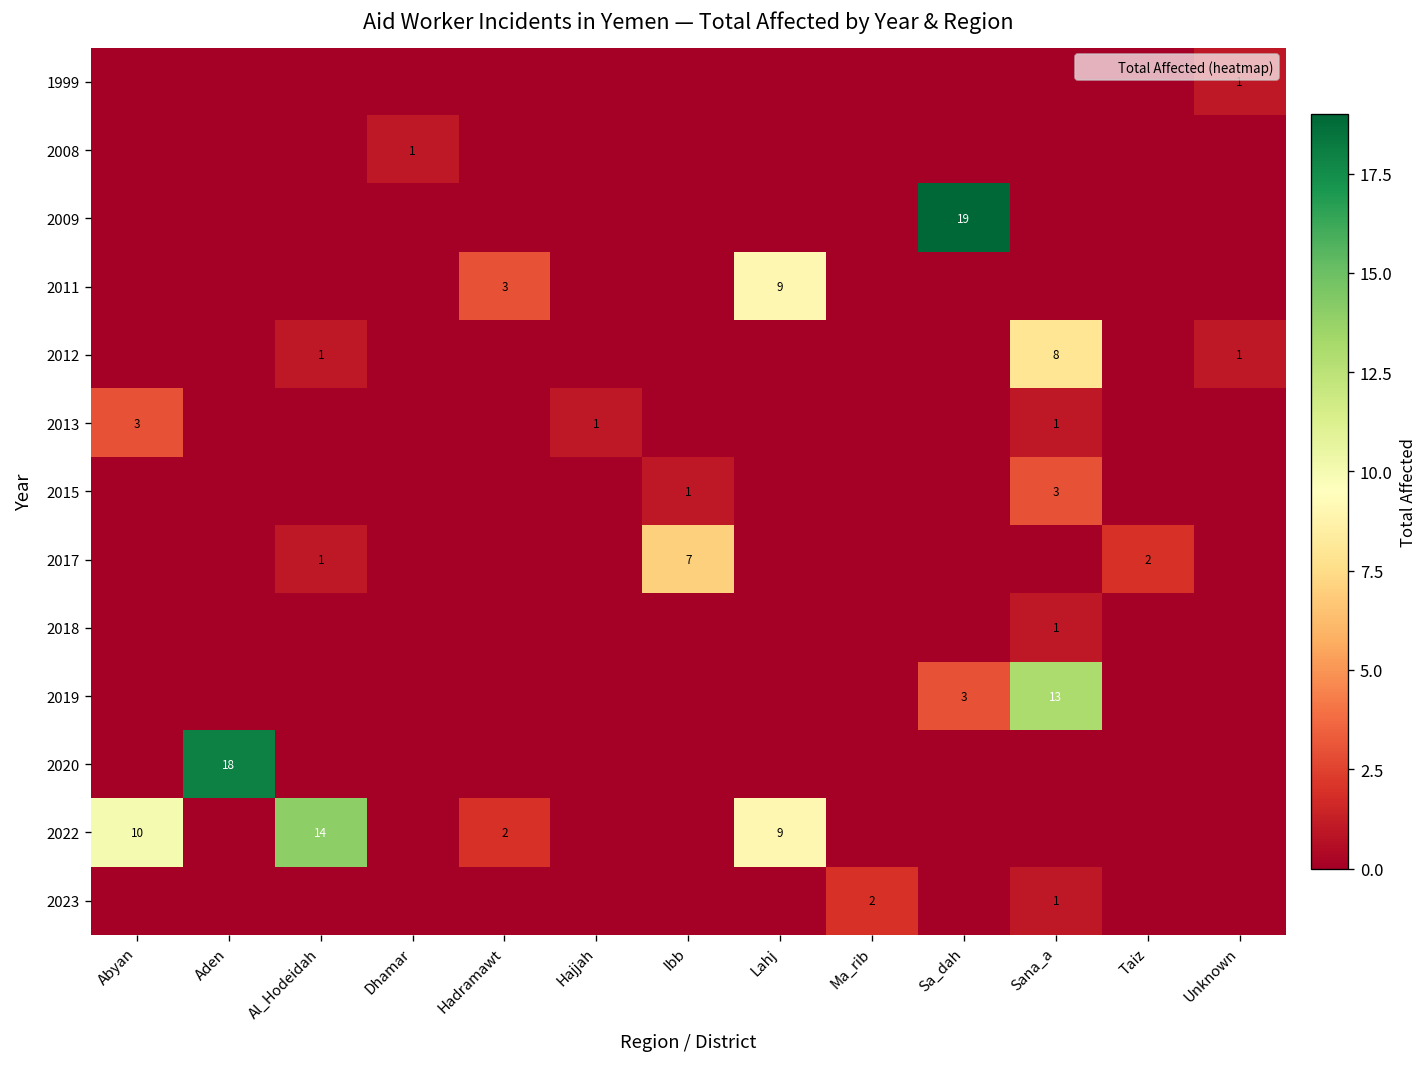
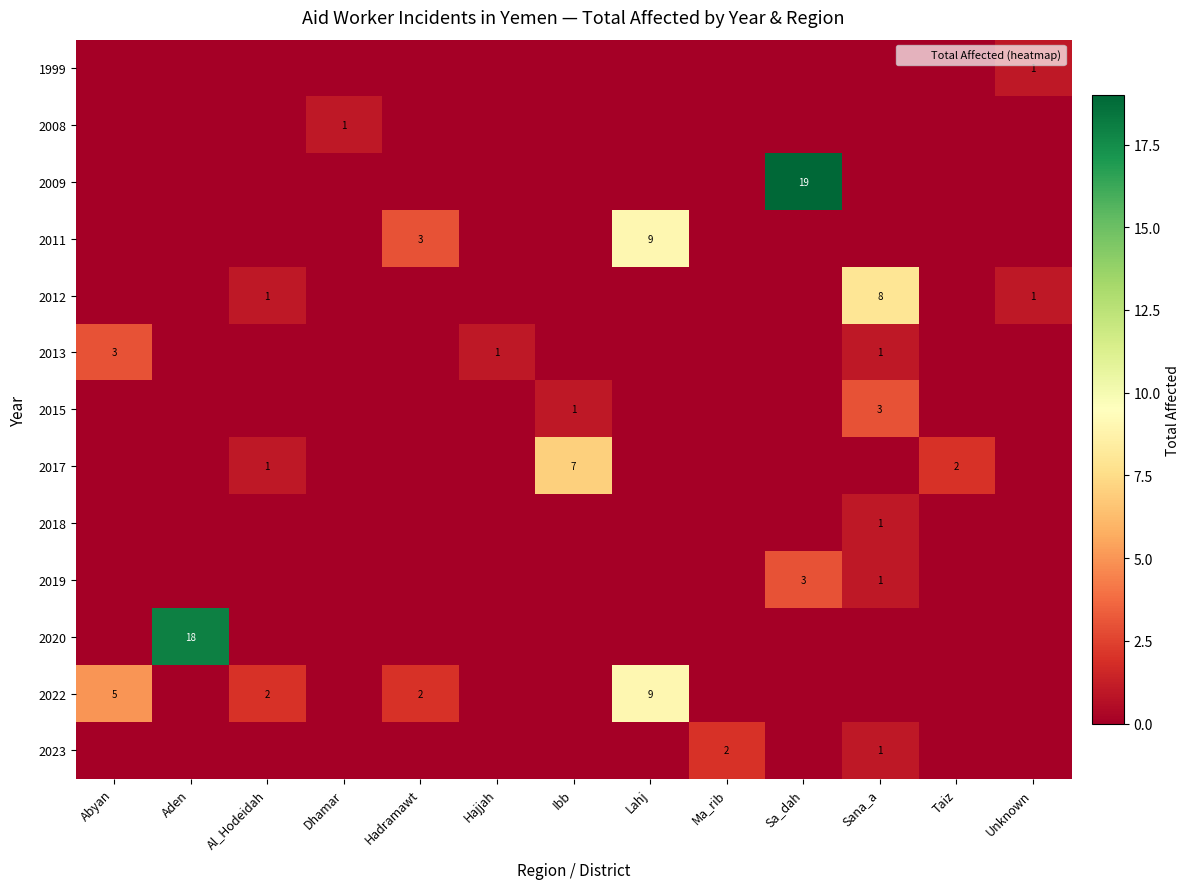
  {
    "2008": {
      "Dhamar": 1
    },
    "2009": {
      "Sa_dah": 19
    },
    "2011": {
      "Hadramawt": 3,
      "Lahj": 9
    },
    "2012": {
      "Al_Hodeidah": 1,
      "Sana_a": 8,
      "Unknown": 1
    },
    "2013": {
      "Abyan": 3,
      "Hajjah": 1,
      "Sana_a": 1
    },
    "2015": {
      "Ibb": 1,
      "Sana_a": 3
    },
    "2017": {
      "Al_Hodeidah": 1,
      "Ibb": 7,
      "Taiz": 2
    },
    "2018": {
      "Sana_a": 1
    },
    "2019": {
      "Sa_dah": 3,
-     "Sana_a": 13
+     "Sana_a": 1
    },
    "2020": {
      "Aden": 18
    },
    "2022": {
-     "Abyan": 10,
-     "Al_Hodeidah": 14,
+     "Abyan": 5,
+     "Al_Hodeidah": 2,
      "Hadramawt": 2,
      "Lahj": 9
    },
    "2023": {
      "Ma_rib": 2,
      "Sana_a": 1
    }
  }
